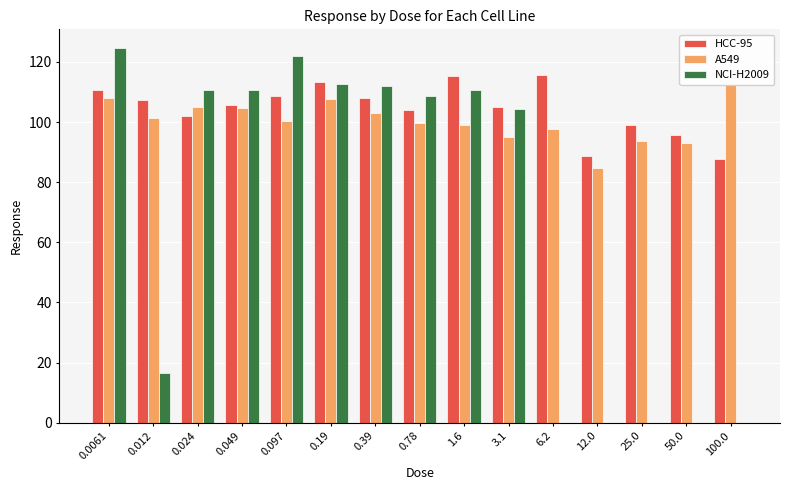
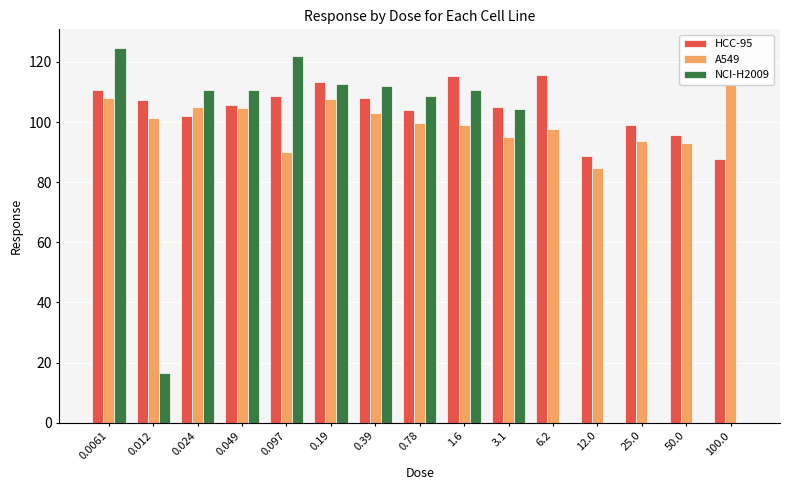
  {
    "HCC-95": {
      "0.0061": 111,
      "0.012": 107,
      "0.024": 102,
      "0.049": 106,
      "0.097": 109,
      "0.19": 113,
      "0.39": 108,
      "0.78": 104,
      "1.6": 115,
      "3.1": 105,
      "6.2": 116,
      "12.0": 89,
      "25.0": 99,
      "50.0": 96,
      "100.0": 88
    },
    "A549": {
      "0.0061": 108,
      "0.012": 101,
      "0.024": 105,
      "0.049": 105,
-     "0.097": 100,
+     "0.097": 90,
      "0.19": 108,
      "0.39": 103,
      "0.78": 100,
      "1.6": 99,
      "3.1": 95,
      "6.2": 98,
      "12.0": 85,
      "25.0": 94,
      "50.0": 93,
      "100.0": 112
    },
    "NCI-H2009": {
      "0.0061": 125,
      "0.012": 16,
      "0.024": 111,
      "0.049": 111,
      "0.097": 122,
      "0.19": 113,
      "0.39": 112,
      "0.78": 109,
      "1.6": 111,
      "3.1": 104,
      "6.2": 0,
      "12.0": 0,
      "25.0": 0,
      "50.0": 0,
      "100.0": 0
    }
  }
